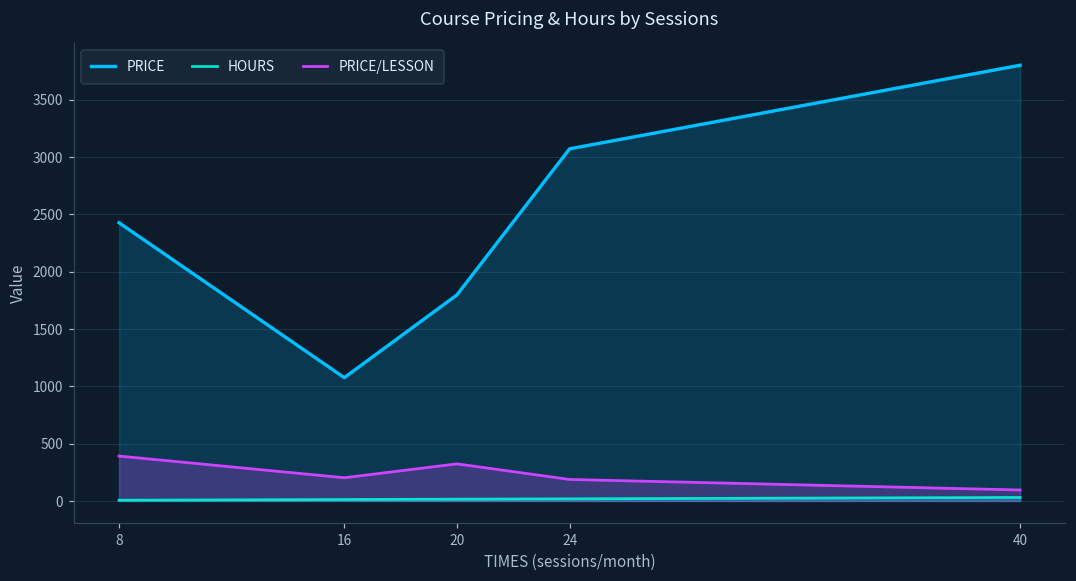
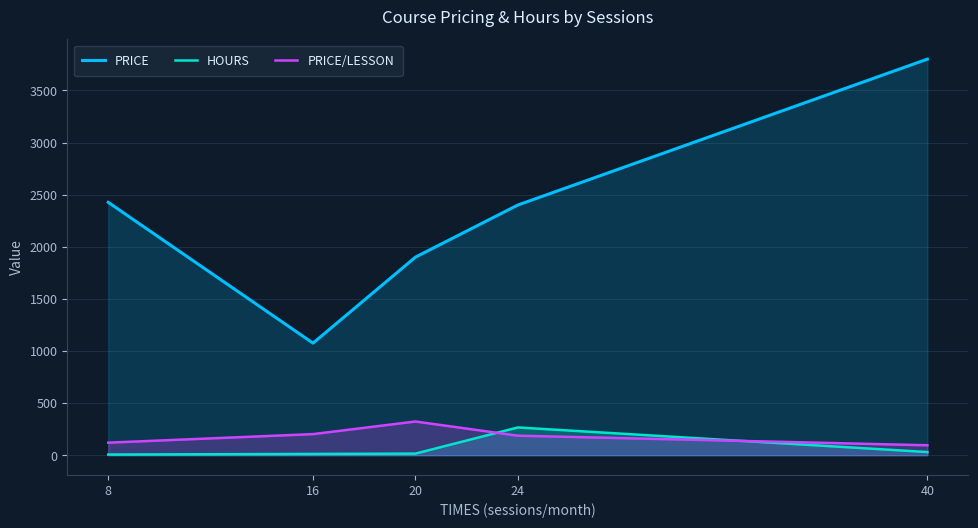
  {
    "PRICE": {
      "8": 2430,
      "16": 1080,
-     "20": 1800,
-     "24": 3070,
+     "20": 1900,
+     "24": 2400,
      "40": 3800
    },
    "HOURS": {
      "8": 10,
      "16": 10,
      "20": 20,
-     "24": 20,
+     "24": 270,
      "40": 30
    },
    "PRICE/LESSON": {
-     "8": 390,
+     "8": 120,
      "16": 200,
      "20": 320,
      "24": 190,
      "40": 100
    }
  }
